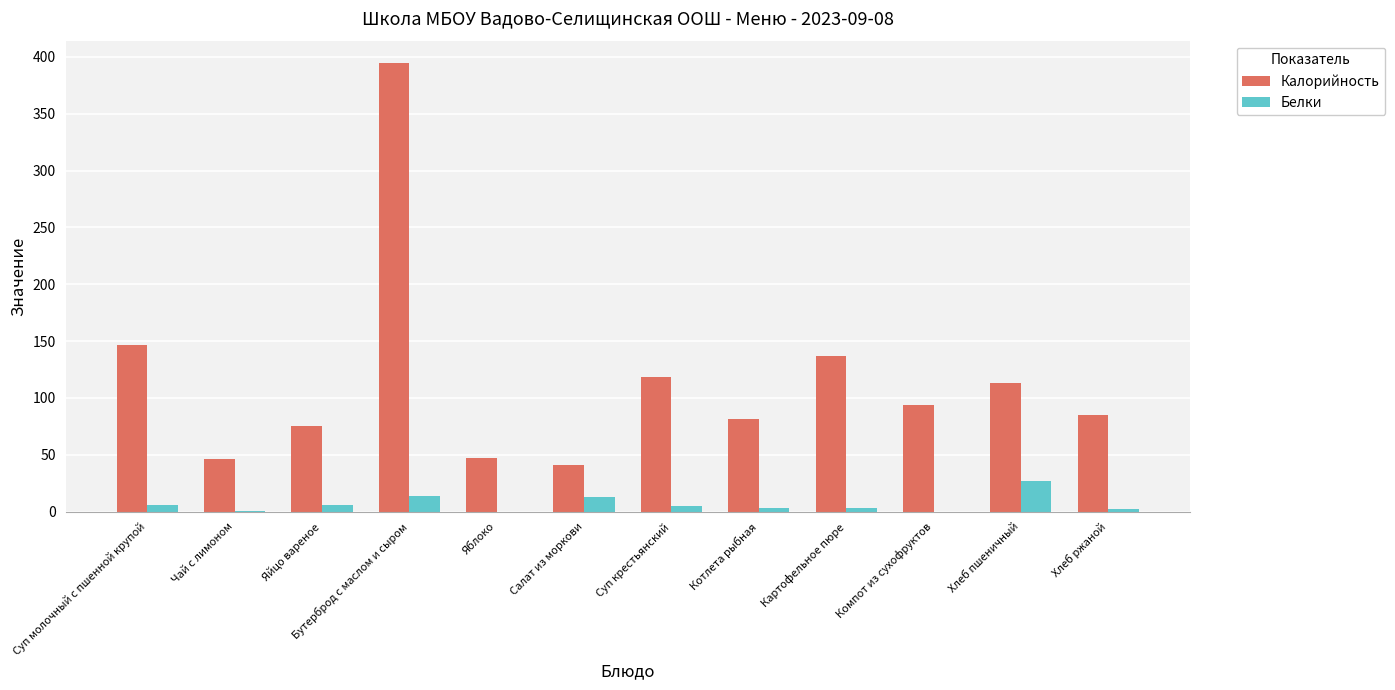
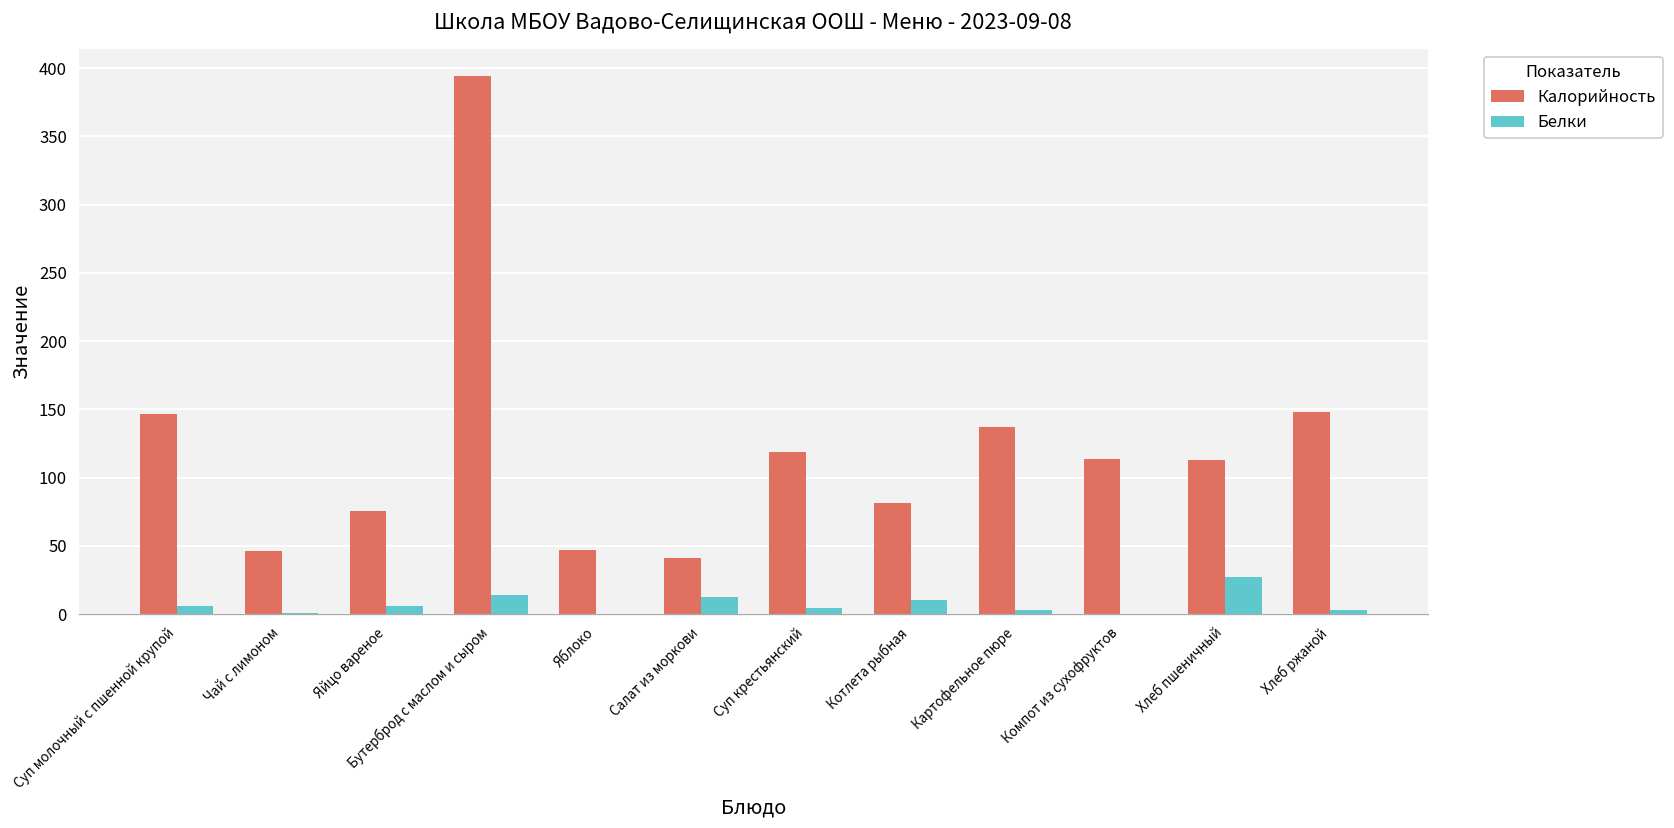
  {
    "Калорийность": {
      "Суп молочный с пшенной крупой": 147,
      "Чай с лимоном": 46,
      "Яйцо вареное": 75,
      "Бутерброд с маслом и сыром": 395,
      "Яблоко": 47,
      "Салат из моркови": 41,
      "Суп крестьянский": 119,
      "Котлета рыбная": 81,
      "Картофельное пюре": 137,
-     "Компот из сухофруктов": 94,
+     "Компот из сухофруктов": 114,
      "Хлеб пшеничный": 113,
-     "Хлеб ржаной": 85
+     "Хлеб ржаной": 148
    },
    "Белки": {
      "Суп молочный с пшенной крупой": 6,
      "Яйцо вареное": 6,
      "Бутерброд с маслом и сыром": 14,
      "Яблоко": 0,
      "Салат из моркови": 13,
      "Суп крестьянский": 5,
-     "Котлета рыбная": 4,
+     "Котлета рыбная": 11,
      "Картофельное пюре": 3,
      "Хлеб пшеничный": 27,
      "Хлеб ржаной": 3
    }
  }
